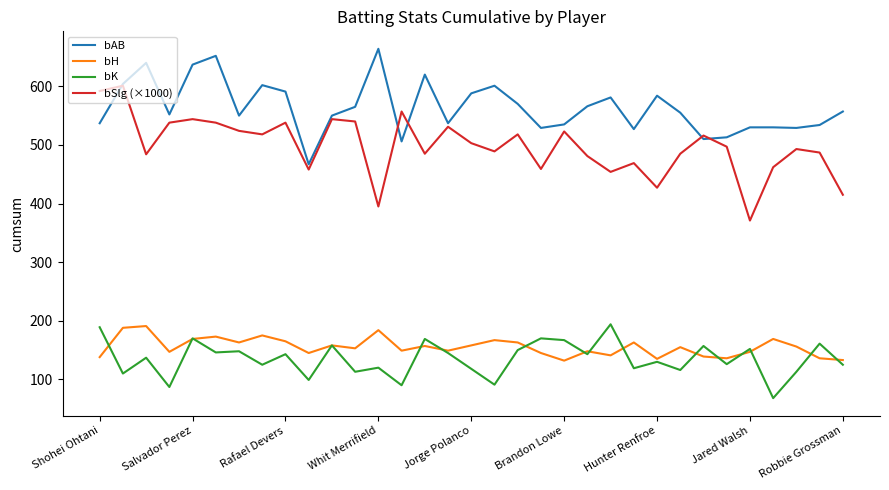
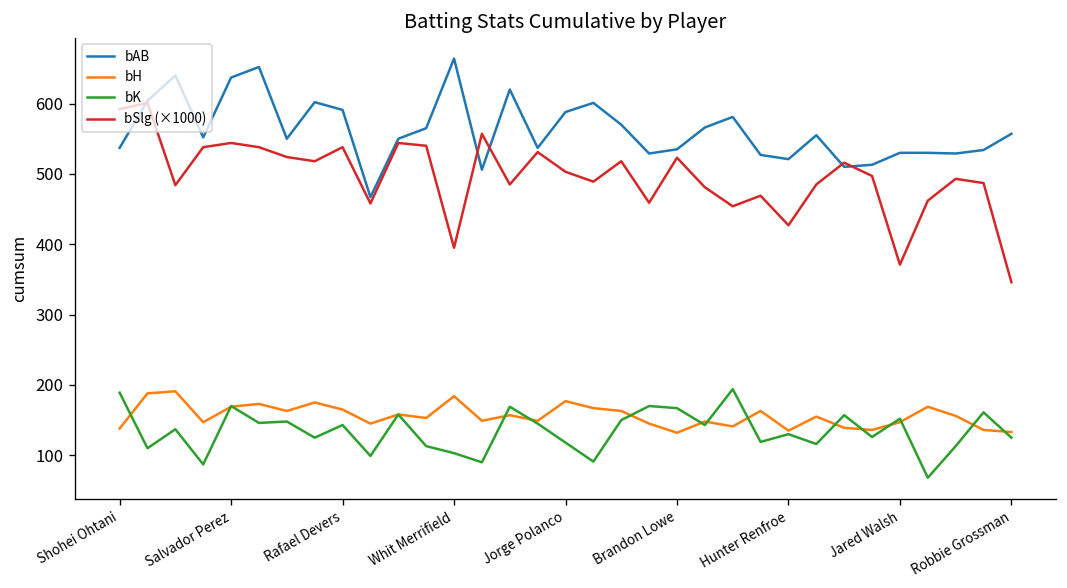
  {
    "bAB": {
      "Shohei Ohtani": 540,
      "Salvador Perez": 640,
      "Rafael Devers": 590,
      "Whit Merrifield": 660,
      "Jorge Polanco": 590,
      "Brandon Lowe": 540,
-     "Hunter Renfroe": 580,
+     "Hunter Renfroe": 520,
      "Jared Walsh": 530,
      "Robbie Grossman": 560
    },
    "bH": {
      "Shohei Ohtani": 140,
      "Rafael Devers": 170,
      "Whit Merrifield": 180,
-     "Jorge Polanco": 160,
+     "Jorge Polanco": 180,
      "Brandon Lowe": 130,
      "Hunter Renfroe": 140,
      "Jared Walsh": 150,
      "Robbie Grossman": 130
    },
    "bK": {
      "Shohei Ohtani": 190,
      "Rafael Devers": 140,
-     "Whit Merrifield": 120,
+     "Whit Merrifield": 100,
      "Jorge Polanco": 120,
      "Brandon Lowe": 170,
      "Hunter Renfroe": 130,
      "Jared Walsh": 150,
      "Robbie Grossman": 130
    },
    "bSlg (×1000)": {
      "Salvador Perez": 540,
      "Rafael Devers": 540,
      "Whit Merrifield": 400,
      "Jorge Polanco": 500,
      "Brandon Lowe": 520,
      "Hunter Renfroe": 430,
      "Jared Walsh": 370,
-     "Robbie Grossman": 420
+     "Robbie Grossman": 350
    }
  }
